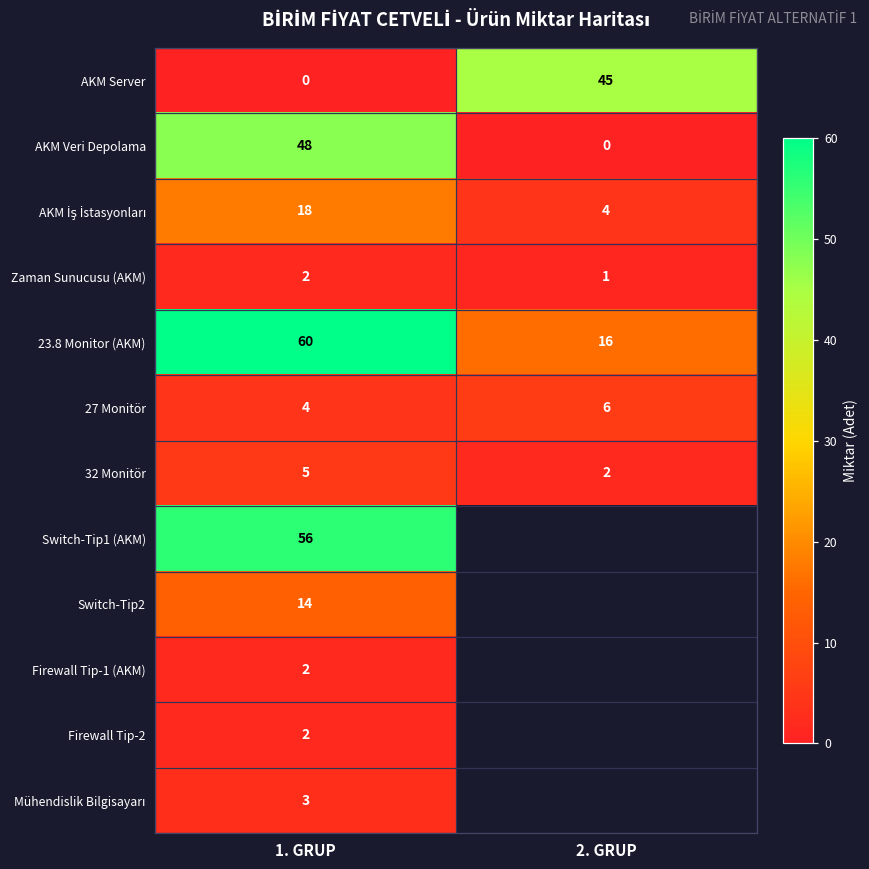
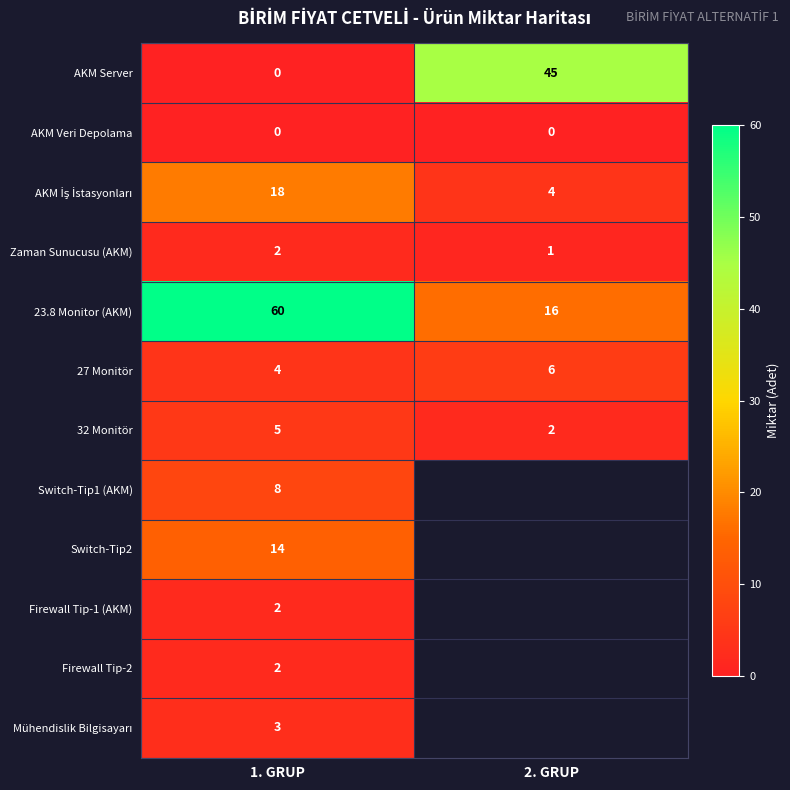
  {
    "AKM Server": {
      "1. GRUP": 0,
      "2. GRUP": 45
    },
    "AKM Veri Depolama": {
-     "1. GRUP": 48,
+     "1. GRUP": 0,
      "2. GRUP": 0
    },
    "AKM İş İstasyonları": {
      "1. GRUP": 18,
      "2. GRUP": 4
    },
    "Zaman Sunucusu (AKM)": {
      "1. GRUP": 2,
      "2. GRUP": 1
    },
    "23.8 Monitor (AKM)": {
      "1. GRUP": 60,
      "2. GRUP": 16
    },
    "27 Monitör": {
      "1. GRUP": 4,
      "2. GRUP": 6
    },
    "32 Monitör": {
      "1. GRUP": 5,
      "2. GRUP": 2
    },
    "Switch-Tip1 (AKM)": {
-     "1. GRUP": 56
+     "1. GRUP": 8
    },
    "Switch-Tip2": {
      "1. GRUP": 14
    },
    "Firewall Tip-1 (AKM)": {
      "1. GRUP": 2
    },
    "Firewall Tip-2": {
      "1. GRUP": 2
    },
    "Mühendislik Bilgisayarı": {
      "1. GRUP": 3
    }
  }
